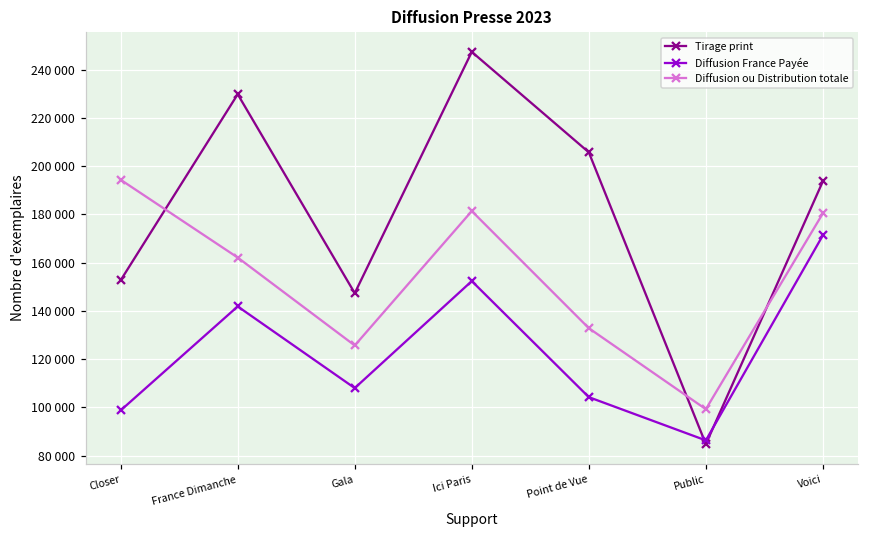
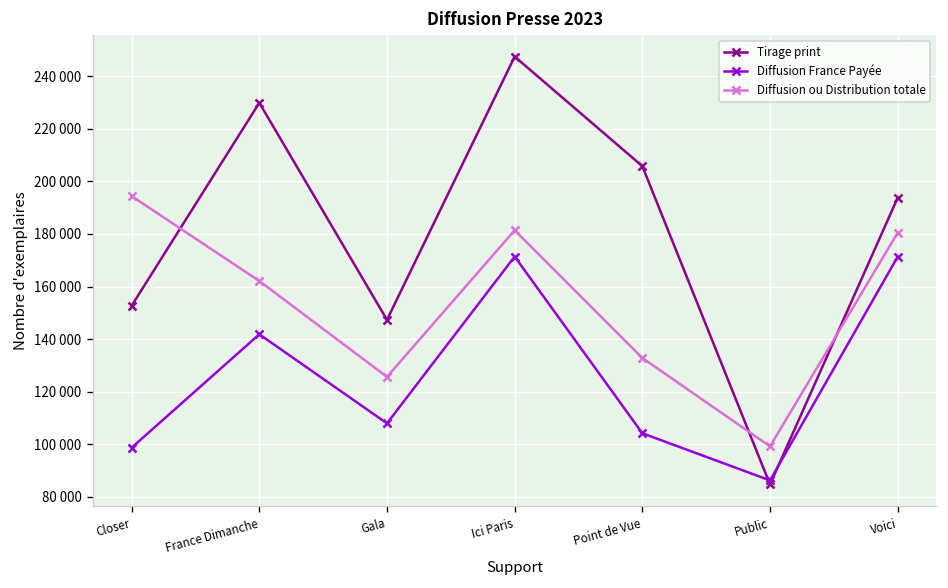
  {
    "Tirage print": {
      "Closer": 153000,
      "France Dimanche": 230000,
      "Gala": 147000,
      "Ici Paris": 247000,
      "Point de Vue": 206000,
      "Public": 85000,
      "Voici": 194000
    },
    "Diffusion France Payée": {
      "Closer": 99000,
      "France Dimanche": 142000,
      "Gala": 108000,
-     "Ici Paris": 152000,
+     "Ici Paris": 171000,
      "Point de Vue": 104000,
      "Public": 86000,
      "Voici": 171000
    },
    "Diffusion ou Distribution totale": {
      "Closer": 194000,
      "France Dimanche": 162000,
      "Gala": 126000,
      "Ici Paris": 181000,
      "Point de Vue": 133000,
      "Public": 99000,
      "Voici": 180000
    }
  }
